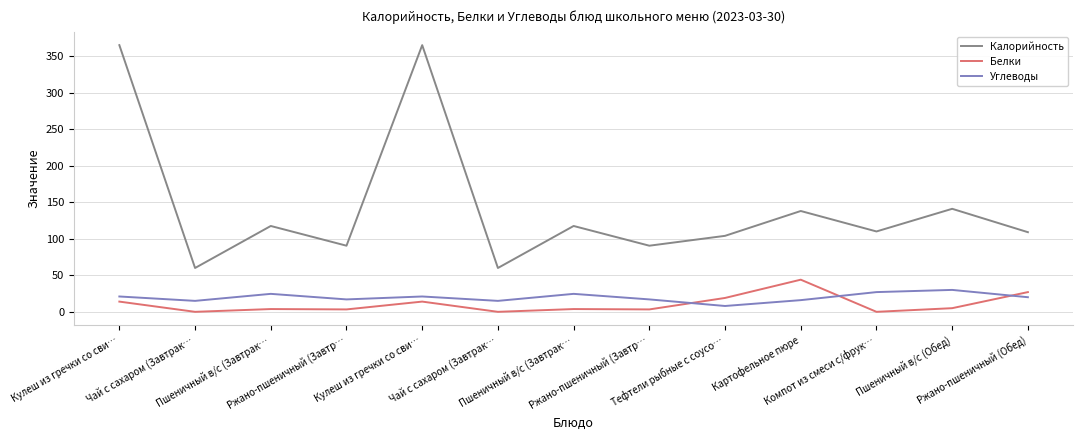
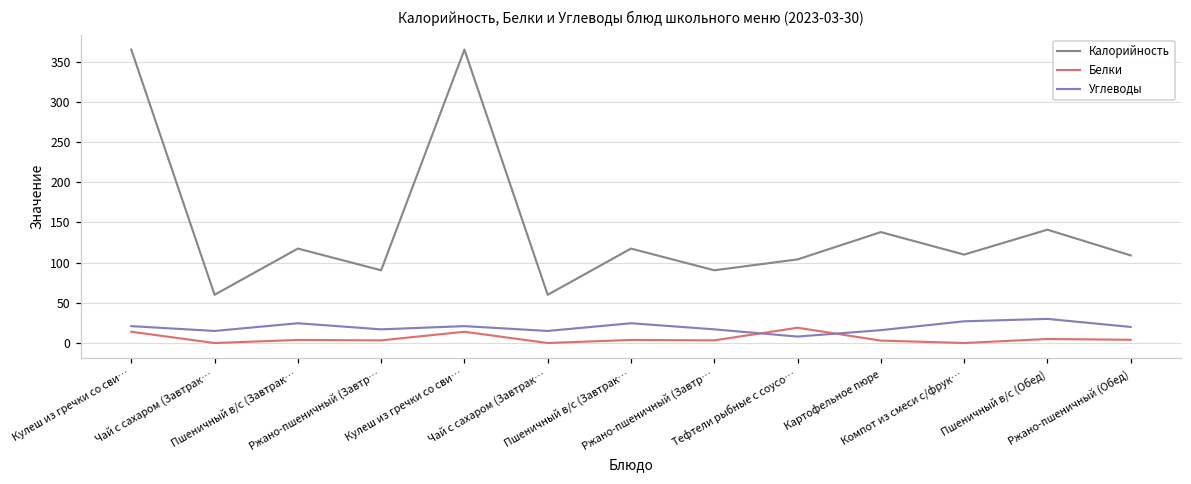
  {
    "Белки": {
      "Тефтели рыбные с соусо…": 20,
-     "Картофельное пюре": 40,
+     "Картофельное пюре": 0,
      "Компот из смеси с/фрук…": 0,
      "Пшеничный в/с (Обед)": 10,
-     "Ржано-пшеничный (Обед)": 30
+     "Ржано-пшеничный (Обед)": 0
    }
  }
